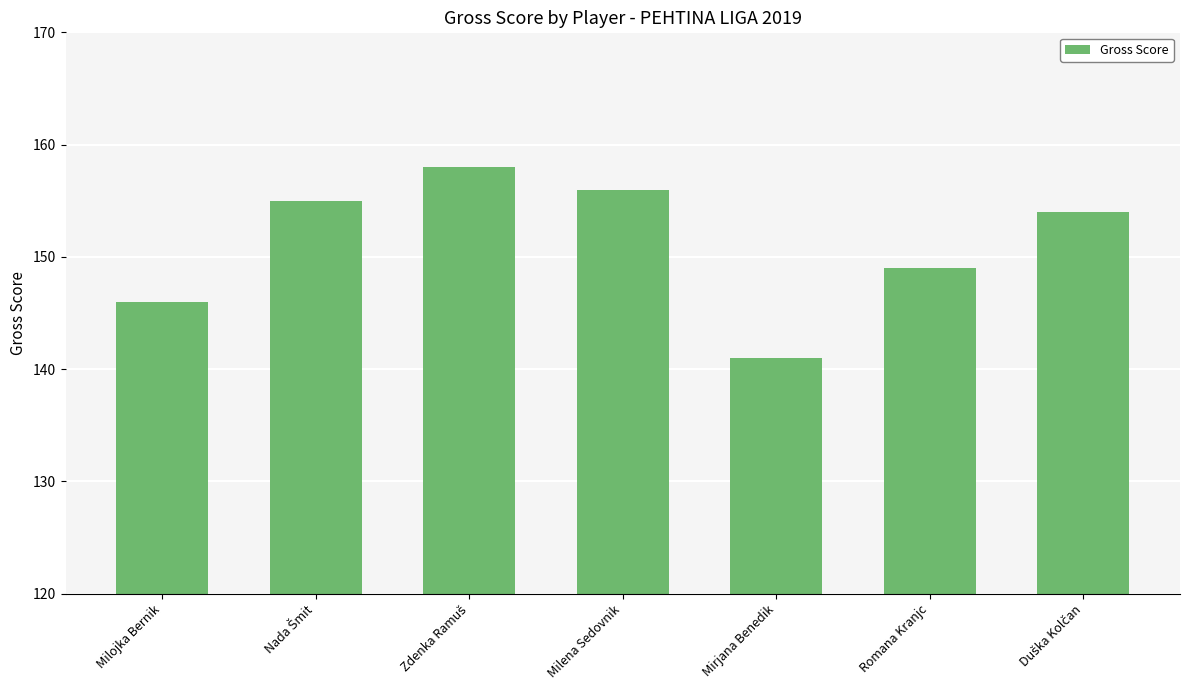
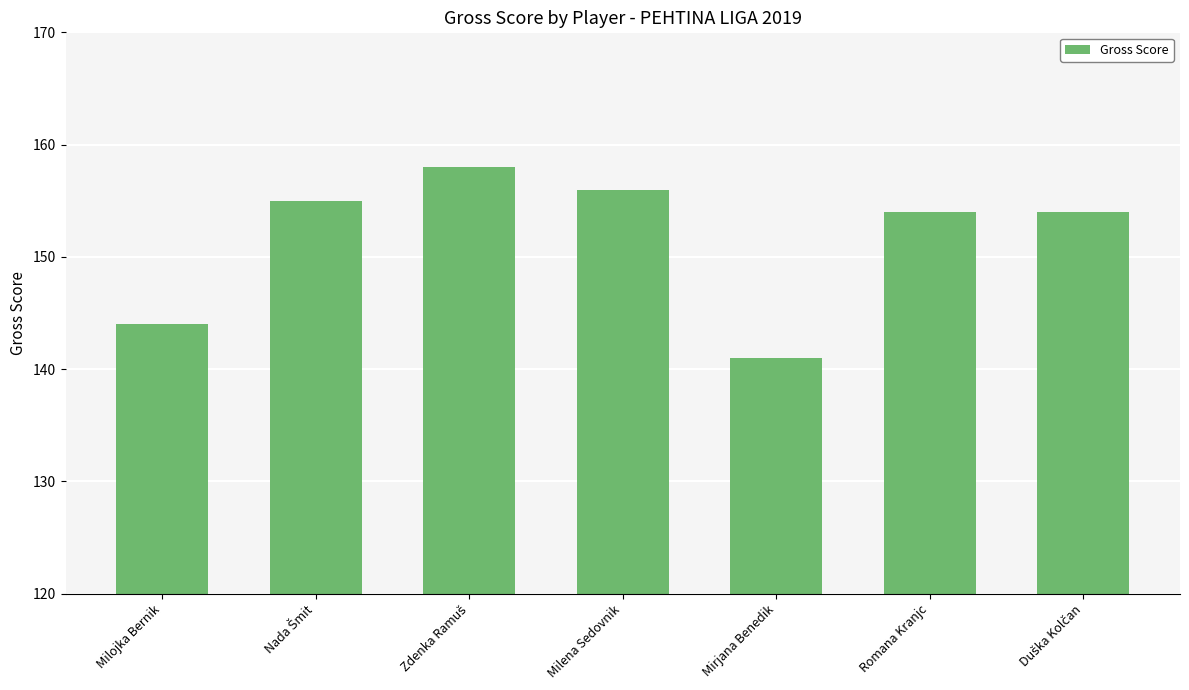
  {
-   "Milojka Bernik": 146,
+   "Milojka Bernik": 144,
    "Nada Šmit": 155,
    "Zdenka Ramuš": 158,
    "Milena Sedovnik": 156,
    "Mirjana Benedik": 141,
-   "Romana Kranjc": 149,
+   "Romana Kranjc": 154,
    "Duška Kolčan": 154
  }
